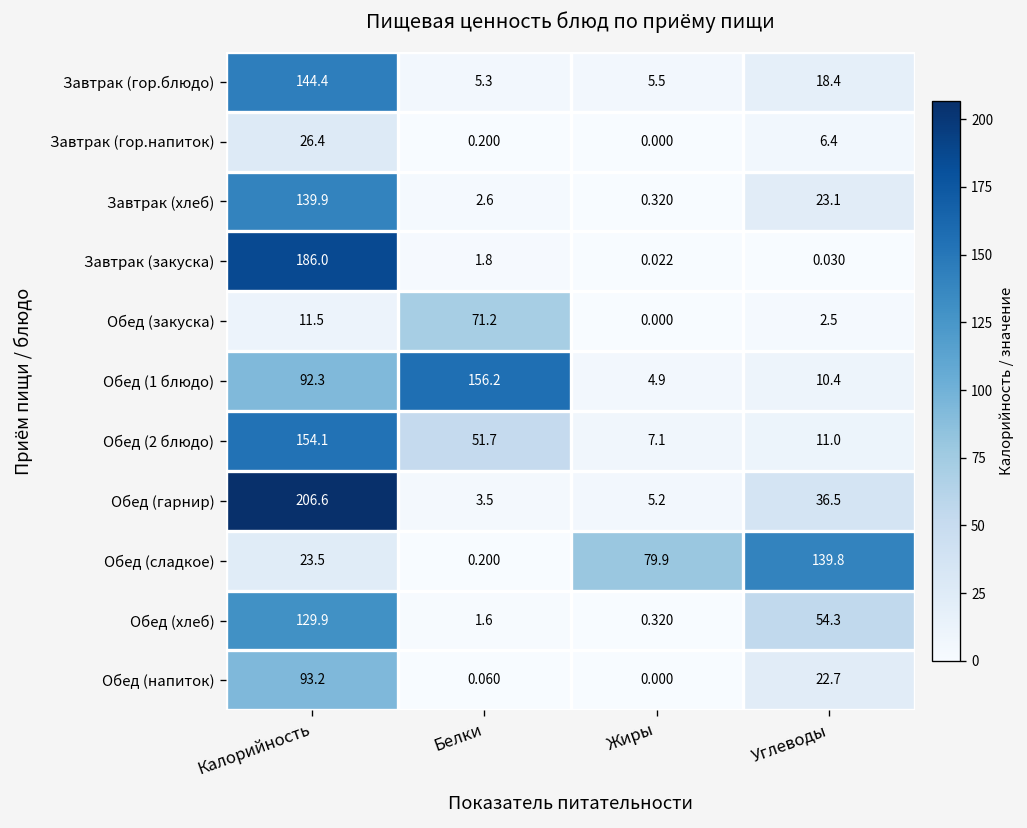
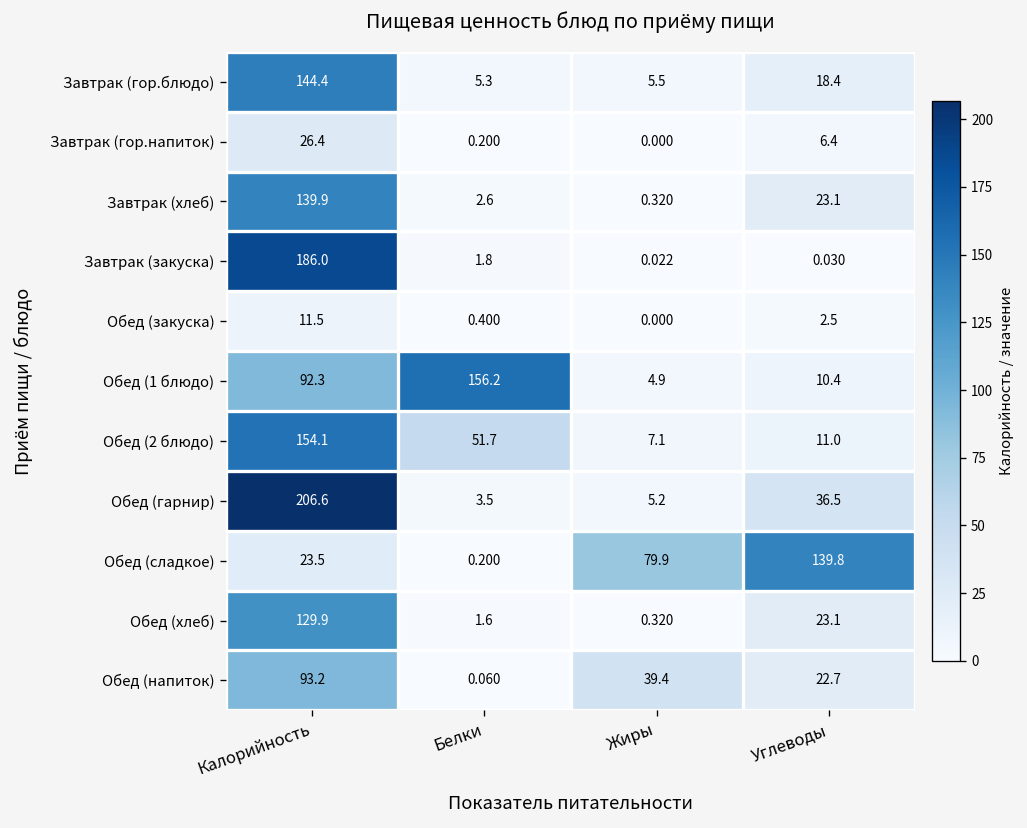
  {
    "Завтрак (гор.блюдо)": {
      "Калорийность": 144.4,
      "Белки": 5.3,
      "Жиры": 5.5,
      "Углеводы": 18.4
    },
    "Завтрак (гор.напиток)": {
      "Калорийность": 26.4,
      "Белки": 0.200,
      "Жиры": 0.000,
      "Углеводы": 6.4
    },
    "Завтрак (хлеб)": {
      "Калорийность": 139.9,
      "Белки": 2.6,
      "Жиры": 0.320,
      "Углеводы": 23.1
    },
    "Завтрак (закуска)": {
      "Калорийность": 186.0,
      "Белки": 1.8,
      "Жиры": 0.022,
      "Углеводы": 0.030
    },
    "Обед (закуска)": {
      "Калорийность": 11.5,
-     "Белки": 71.2,
+     "Белки": 0.400,
      "Жиры": 0.000,
      "Углеводы": 2.5
    },
    "Обед (1 блюдо)": {
      "Калорийность": 92.3,
      "Белки": 156.2,
      "Жиры": 4.9,
      "Углеводы": 10.4
    },
    "Обед (2 блюдо)": {
      "Калорийность": 154.1,
      "Белки": 51.7,
      "Жиры": 7.1,
      "Углеводы": 11.0
    },
    "Обед (гарнир)": {
      "Калорийность": 206.6,
      "Белки": 3.5,
      "Жиры": 5.2,
      "Углеводы": 36.5
    },
    "Обед (сладкое)": {
      "Калорийность": 23.5,
      "Белки": 0.200,
      "Жиры": 79.9,
      "Углеводы": 139.8
    },
    "Обед (хлеб)": {
      "Калорийность": 129.9,
      "Белки": 1.6,
      "Жиры": 0.320,
-     "Углеводы": 54.3
+     "Углеводы": 23.1
    },
    "Обед (напиток)": {
      "Калорийность": 93.2,
      "Белки": 0.060,
-     "Жиры": 0.000,
+     "Жиры": 39.4,
      "Углеводы": 22.7
    }
  }
